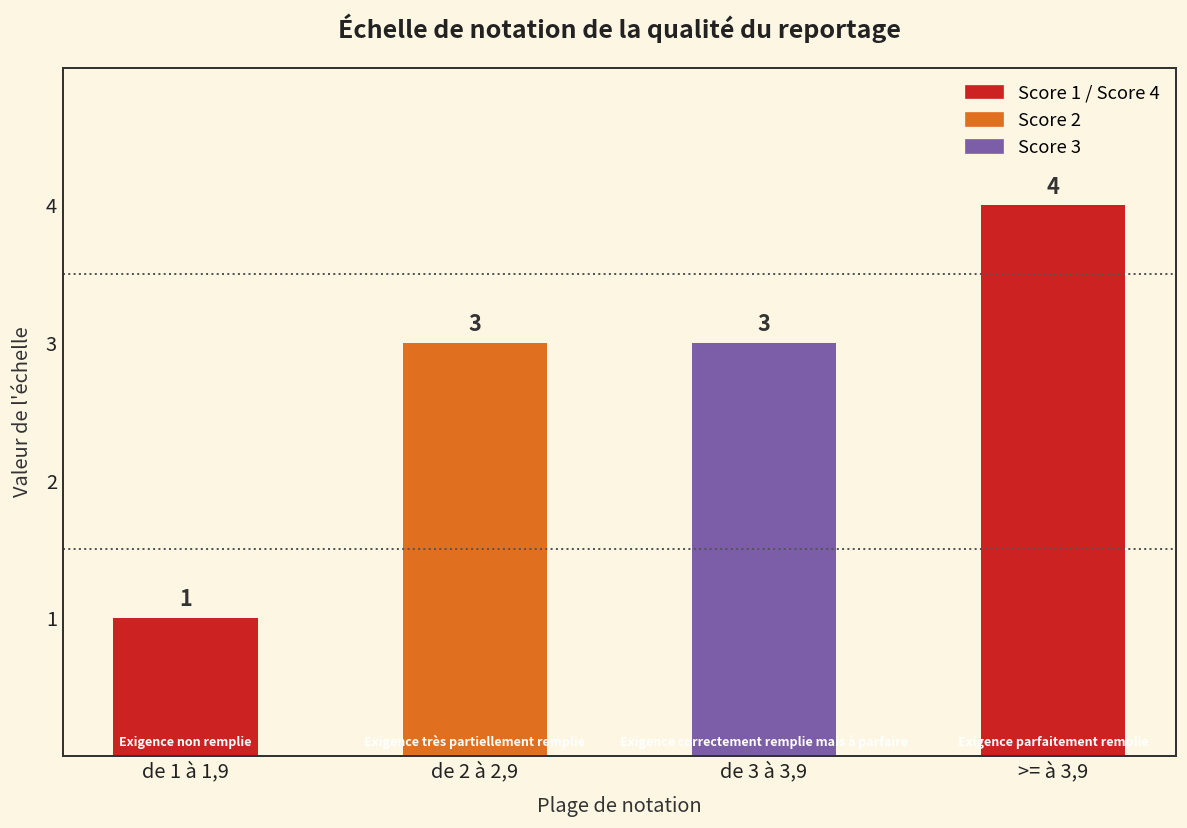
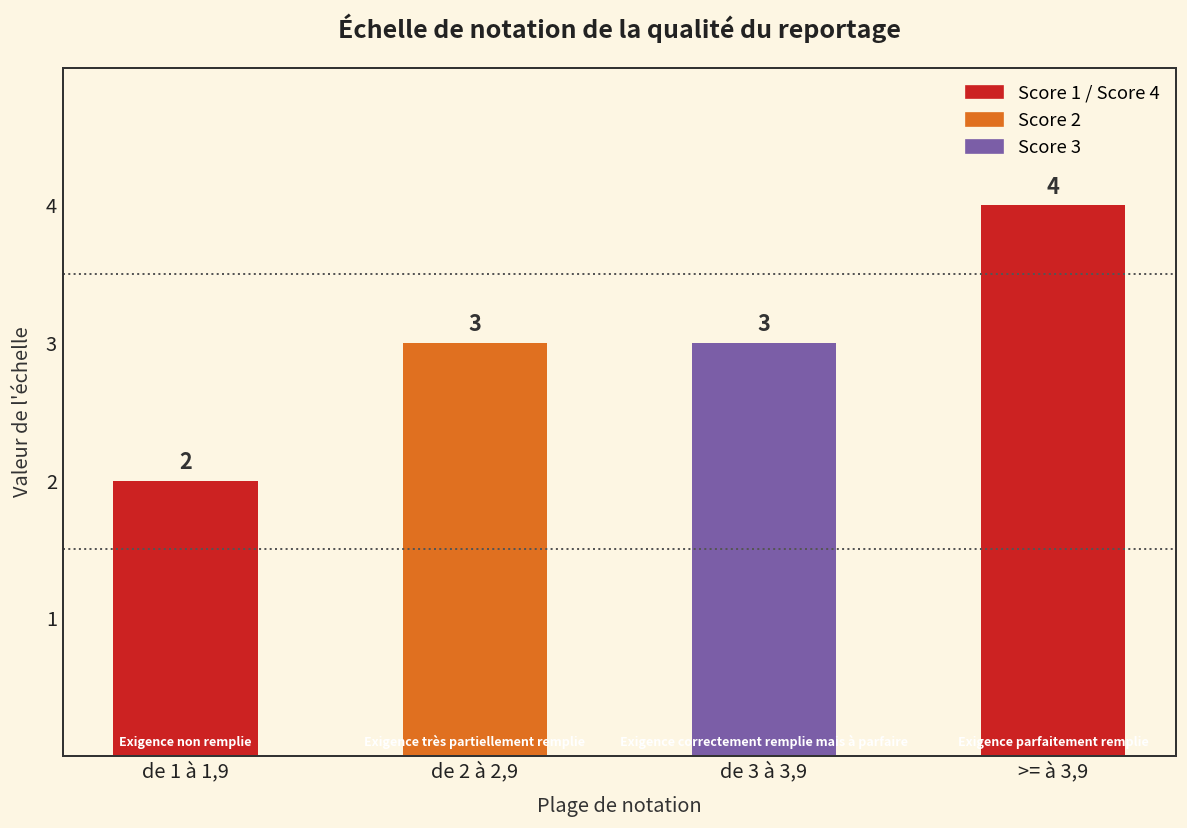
  {
-   "de 1 à 1,9": 1,
+   "de 1 à 1,9": 2,
    "de 2 à 2,9": 3,
    "de 3 à 3,9": 3,
    ">= à 3,9": 4
  }
